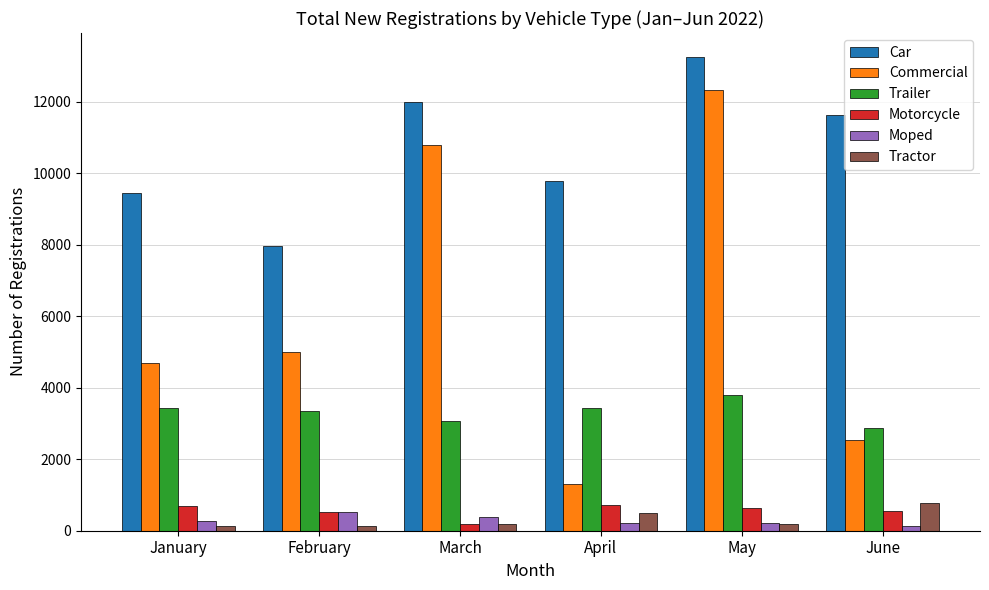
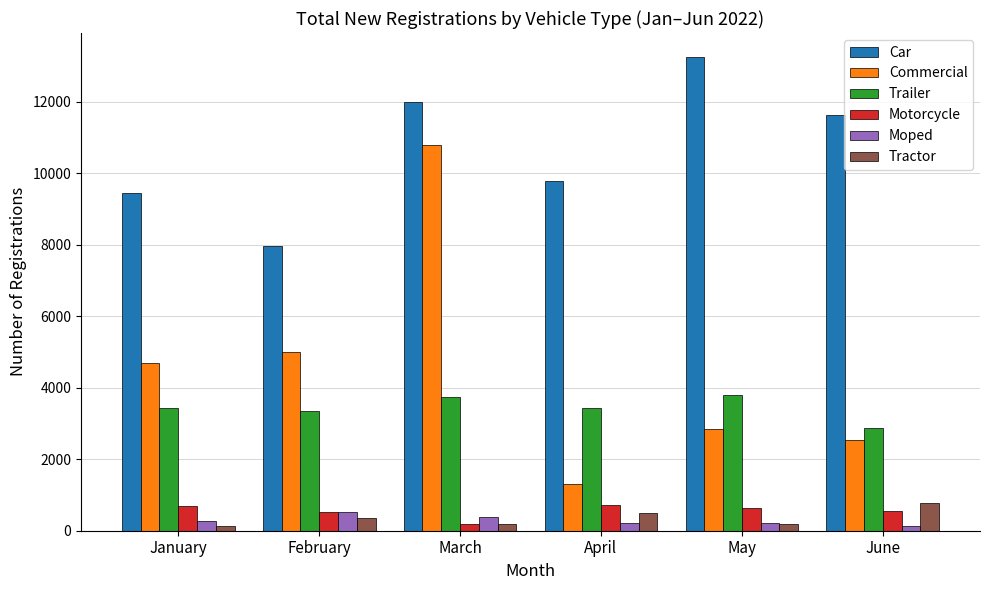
  {
    "Car": {
      "January": 9500,
      "February": 8000,
      "March": 12000,
      "April": 9800,
      "May": 13300,
      "June": 11600
    },
    "Commercial": {
      "January": 4700,
      "February": 5000,
      "March": 10800,
      "April": 1300,
-     "May": 12300,
+     "May": 2800,
      "June": 2500
    },
    "Trailer": {
      "January": 3400,
      "February": 3300,
-     "March": 3100,
+     "March": 3800,
      "April": 3400,
      "May": 3800,
      "June": 2900
    },
    "Motorcycle": {
      "January": 700,
      "February": 500,
      "March": 200,
      "April": 700,
      "May": 600,
      "June": 500
    },
    "Moped": {
      "January": 300,
      "February": 500,
      "March": 400,
      "April": 200,
      "May": 200,
      "June": 100
    },
    "Tractor": {
      "January": 100,
-     "February": 100,
+     "February": 400,
      "March": 200,
      "April": 500,
      "May": 200,
      "June": 800
    }
  }
